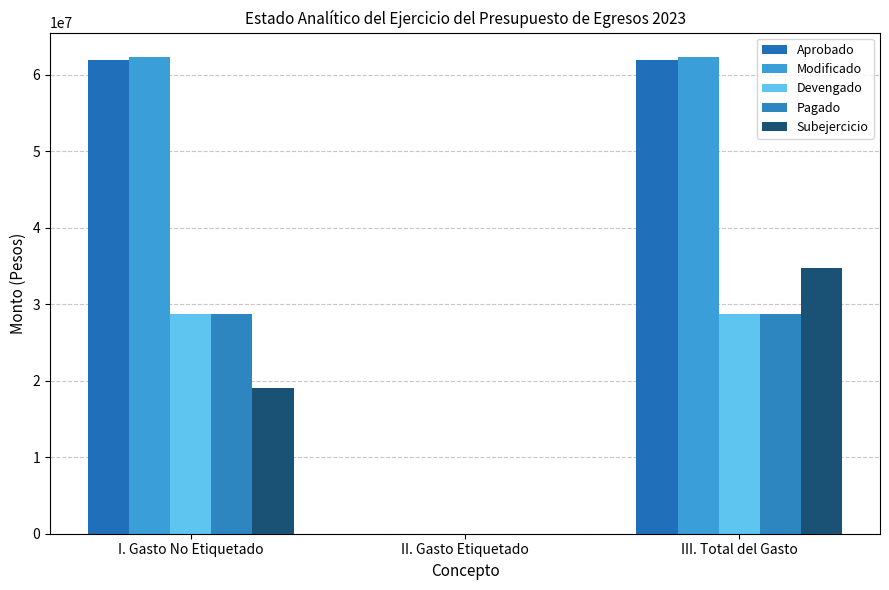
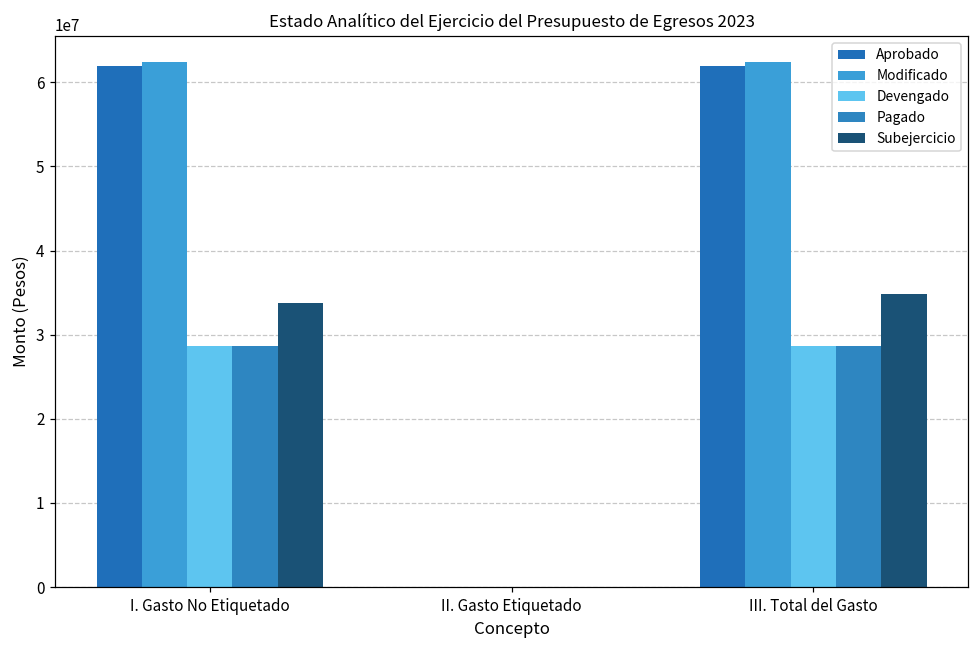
  {
    "Subejercicio": {
-     "I. Gasto No Etiquetado": 19000000,
+     "I. Gasto No Etiquetado": 34000000,
      "II. Gasto Etiquetado": 0,
      "III. Total del Gasto": 35000000
    }
  }
